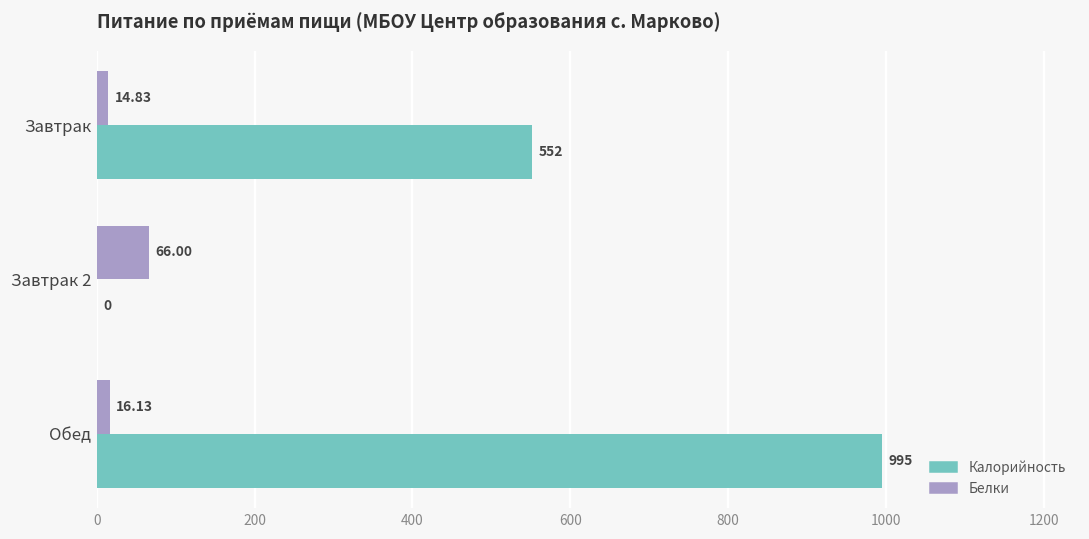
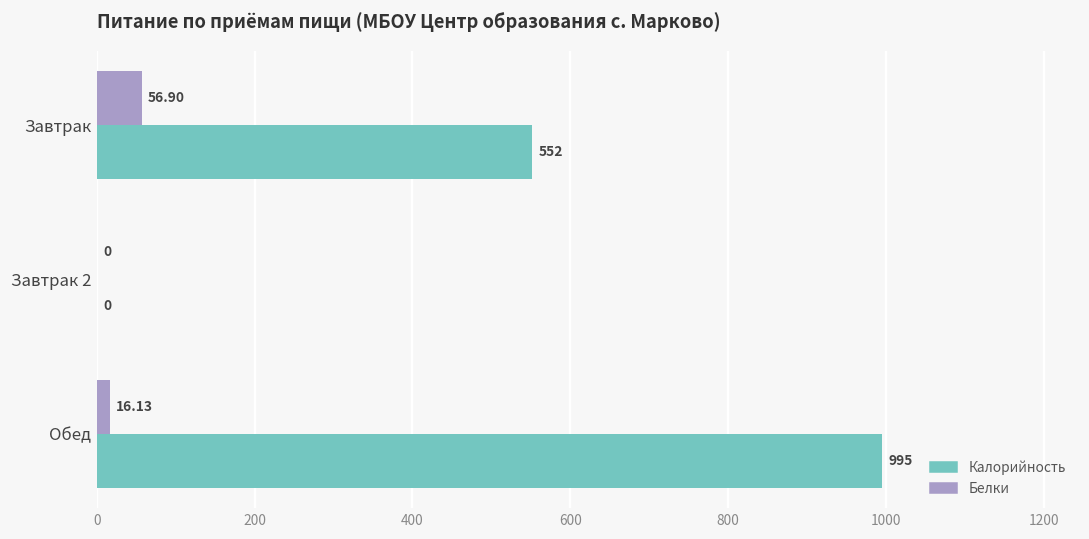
  {
    "Калорийность": {
      "Завтрак": 552,
      "Завтрак 2": 0,
      "Обед": 995
    },
    "Белки": {
-     "Завтрак": 14.83,
-     "Завтрак 2": 66.00,
+     "Завтрак": 56.90,
+     "Завтрак 2": 0,
      "Обед": 16.13
    }
  }
